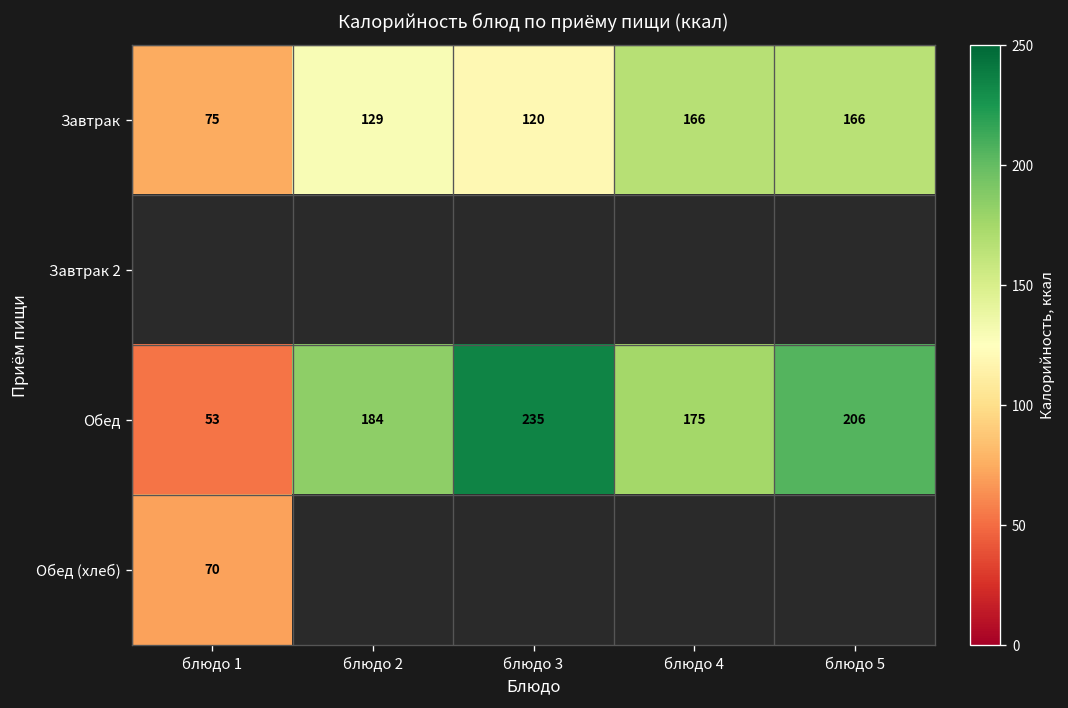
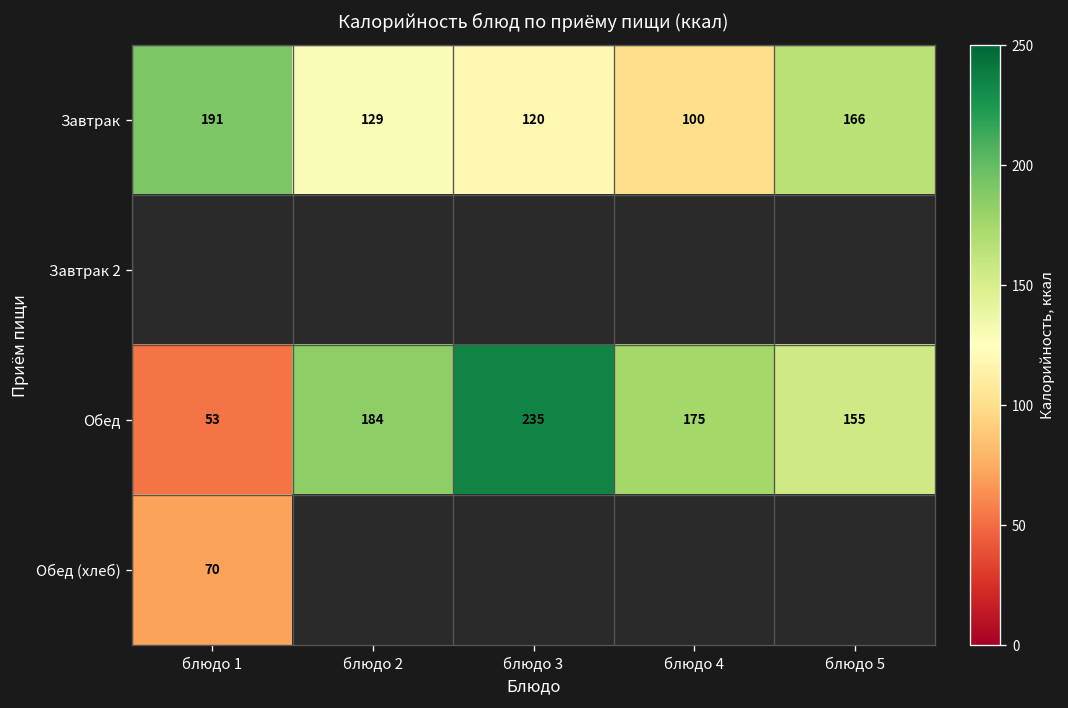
  {
    "Завтрак": {
-     "блюдо 1": 75,
+     "блюдо 1": 191,
      "блюдо 2": 129,
      "блюдо 3": 120,
-     "блюдо 4": 166,
+     "блюдо 4": 100,
      "блюдо 5": 166
    },
    "Обед": {
      "блюдо 1": 53,
      "блюдо 2": 184,
      "блюдо 3": 235,
      "блюдо 4": 175,
-     "блюдо 5": 206
+     "блюдо 5": 155
    },
    "Обед (хлеб)": {
      "блюдо 1": 70
    }
  }
